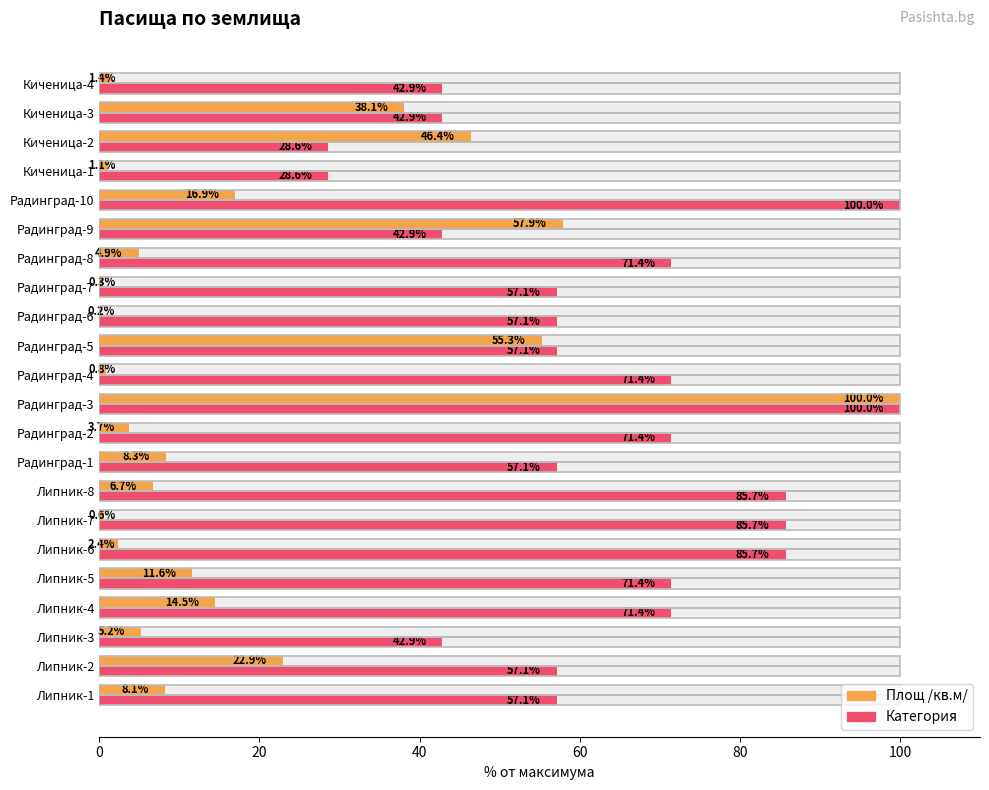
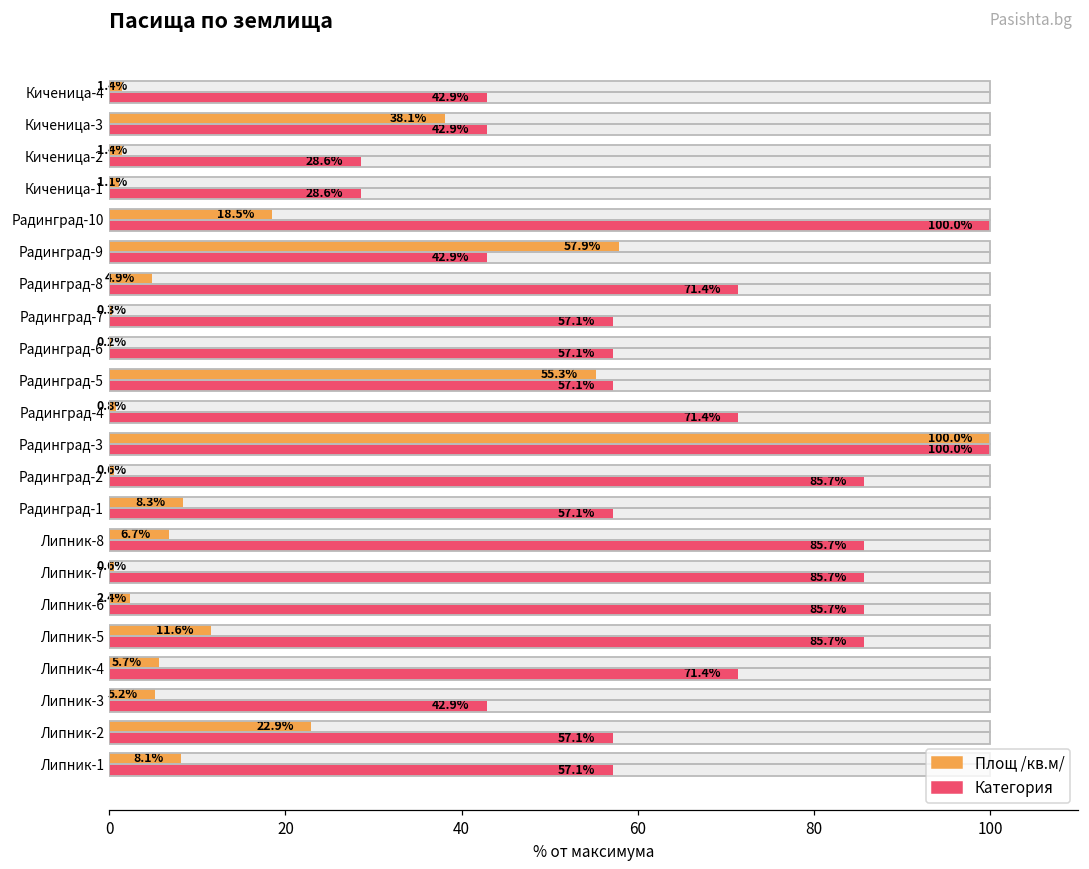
  {
    "Площ /кв.м/": {
-     "Киченица-2": "46.4%",
-     "Радинград-10": "16.9%",
+     "Киченица-2": "1.4%",
+     "Радинград-10": "18.5%",
      "Радинград-6": "0.2%",
-     "Радинград-2": "3.7%",
-     "Липник-4": "14.5%"
+     "Радинград-2": "0.6%",
+     "Липник-4": "5.7%"
    },
    "Категория": {
      "Радинград-10": "100.0%",
-     "Радинград-2": "71.4%",
-     "Липник-5": "71.4%"
+     "Радинград-2": "85.7%",
+     "Липник-5": "85.7%"
    }
  }
